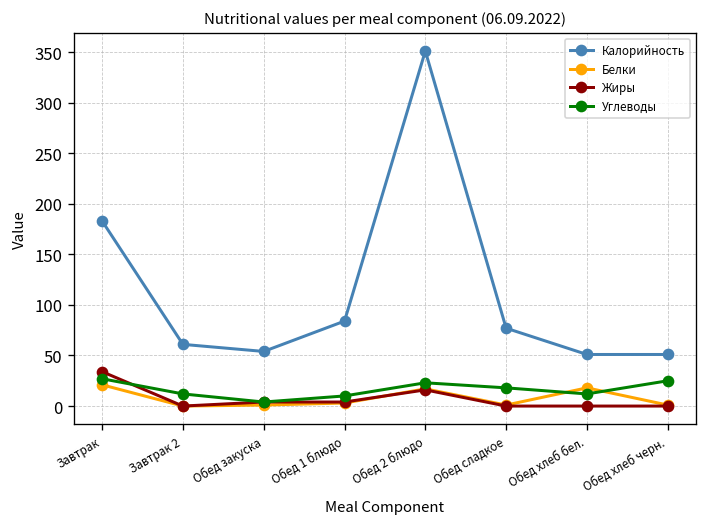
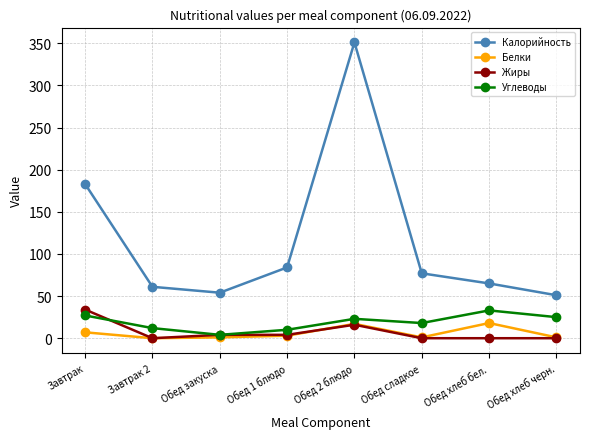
  {
    "Калорийность": {
      "Завтрак": 180,
      "Завтрак 2": 60,
      "Обед закуска": 50,
      "Обед 1 блюдо": 80,
      "Обед 2 блюдо": 350,
      "Обед сладкое": 80,
-     "Обед хлеб бел.": 50,
+     "Обед хлеб бел.": 70,
      "Обед хлеб черн.": 50
    },
    "Белки": {
-     "Завтрак": 20,
+     "Завтрак": 10,
      "Обед закуска": 0,
      "Обед хлеб бел.": 20
    },
    "Жиры": {
      "Завтрак": 30,
      "Обед хлеб бел.": 0
    },
    "Углеводы": {
      "Завтрак": 30,
      "Завтрак 2": 10,
      "Обед 1 блюдо": 10,
      "Обед 2 блюдо": 20,
      "Обед сладкое": 20,
-     "Обед хлеб бел.": 10,
+     "Обед хлеб бел.": 30,
      "Обед хлеб черн.": 30
    }
  }
